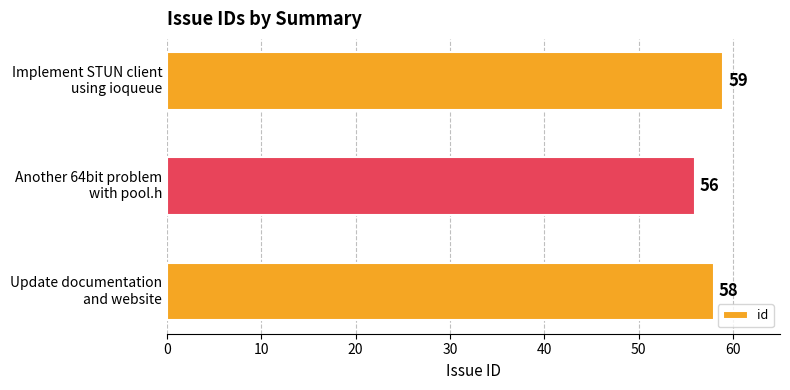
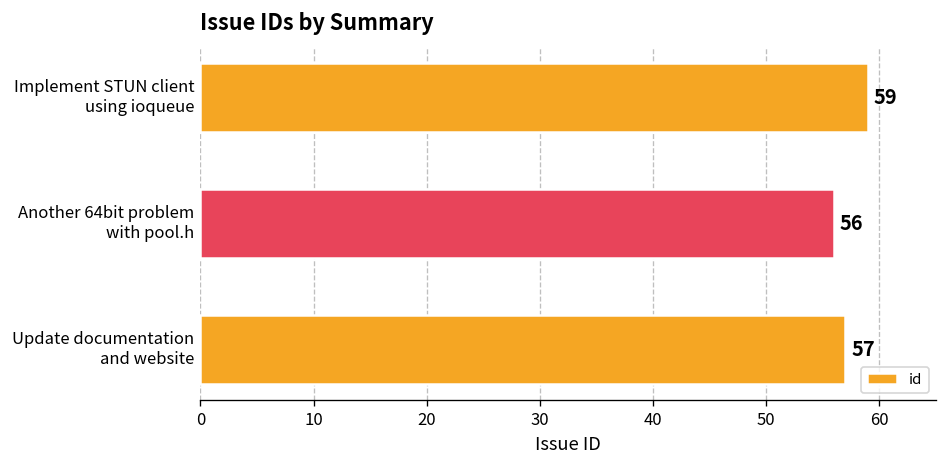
  {
    "Implement STUN client using ioqueue": 59,
    "Another 64bit problem with pool.h": 56,
-   "Update documentation and website": 58
+   "Update documentation and website": 57
  }
